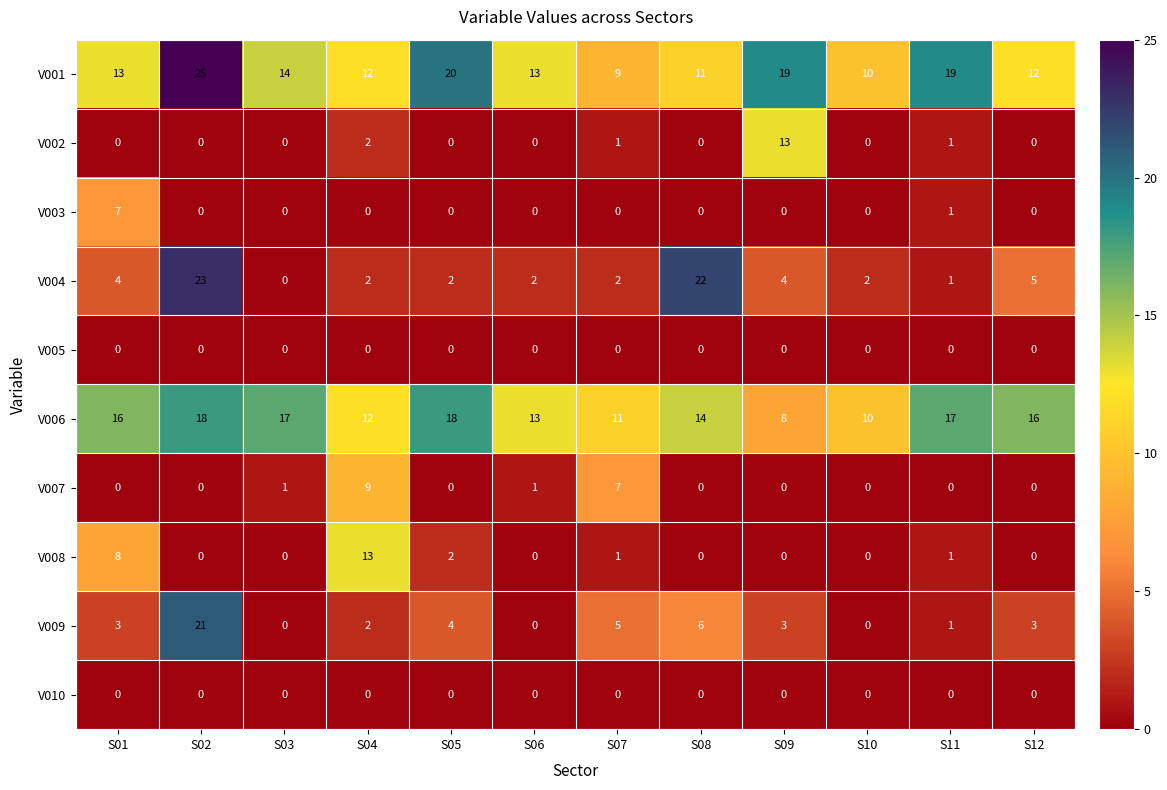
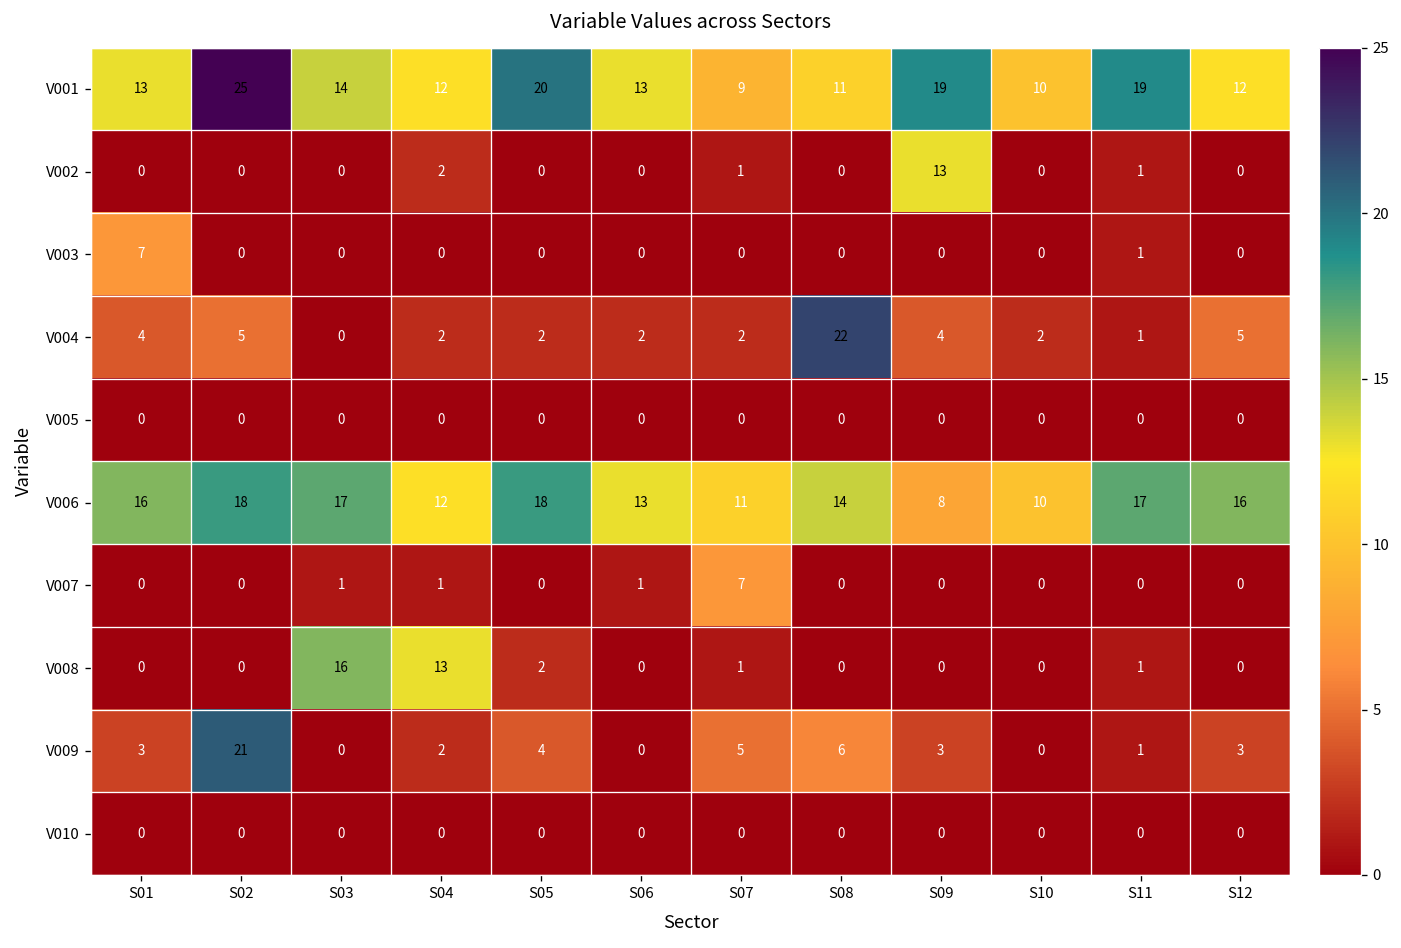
  {
    "V001": {
      "S01": 13,
      "S02": 25,
      "S03": 14,
      "S04": 12,
      "S05": 20,
      "S06": 13,
      "S07": 9,
      "S08": 11,
      "S09": 19,
      "S10": 10,
      "S11": 19,
      "S12": 12
    },
    "V002": {
      "S01": 0,
      "S02": 0,
      "S03": 0,
      "S04": 2,
      "S05": 0,
      "S06": 0,
      "S07": 1,
      "S08": 0,
      "S09": 13,
      "S10": 0,
      "S11": 1,
      "S12": 0
    },
    "V003": {
      "S01": 7,
      "S02": 0,
      "S03": 0,
      "S04": 0,
      "S05": 0,
      "S06": 0,
      "S07": 0,
      "S08": 0,
      "S09": 0,
      "S10": 0,
      "S11": 1,
      "S12": 0
    },
    "V004": {
      "S01": 4,
-     "S02": 23,
+     "S02": 5,
      "S03": 0,
      "S04": 2,
      "S05": 2,
      "S06": 2,
      "S07": 2,
      "S08": 22,
      "S09": 4,
      "S10": 2,
      "S11": 1,
      "S12": 5
    },
    "V005": {
      "S01": 0,
      "S02": 0,
      "S03": 0,
      "S04": 0,
      "S05": 0,
      "S06": 0,
      "S07": 0,
      "S08": 0,
      "S09": 0,
      "S10": 0,
      "S11": 0,
      "S12": 0
    },
    "V006": {
      "S01": 16,
      "S02": 18,
      "S03": 17,
      "S04": 12,
      "S05": 18,
      "S06": 13,
      "S07": 11,
      "S08": 14,
      "S09": 8,
      "S10": 10,
      "S11": 17,
      "S12": 16
    },
    "V007": {
      "S01": 0,
      "S02": 0,
      "S03": 1,
-     "S04": 9,
+     "S04": 1,
      "S05": 0,
      "S06": 1,
      "S07": 7,
      "S08": 0,
      "S09": 0,
      "S10": 0,
      "S11": 0,
      "S12": 0
    },
    "V008": {
-     "S01": 8,
+     "S01": 0,
      "S02": 0,
-     "S03": 0,
+     "S03": 16,
      "S04": 13,
      "S05": 2,
      "S06": 0,
      "S07": 1,
      "S08": 0,
      "S09": 0,
      "S10": 0,
      "S11": 1,
      "S12": 0
    },
    "V009": {
      "S01": 3,
      "S02": 21,
      "S03": 0,
      "S04": 2,
      "S05": 4,
      "S06": 0,
      "S07": 5,
      "S08": 6,
      "S09": 3,
      "S10": 0,
      "S11": 1,
      "S12": 3
    },
    "V010": {
      "S01": 0,
      "S02": 0,
      "S03": 0,
      "S04": 0,
      "S05": 0,
      "S06": 0,
      "S07": 0,
      "S08": 0,
      "S09": 0,
      "S10": 0,
      "S11": 0,
      "S12": 0
    }
  }
